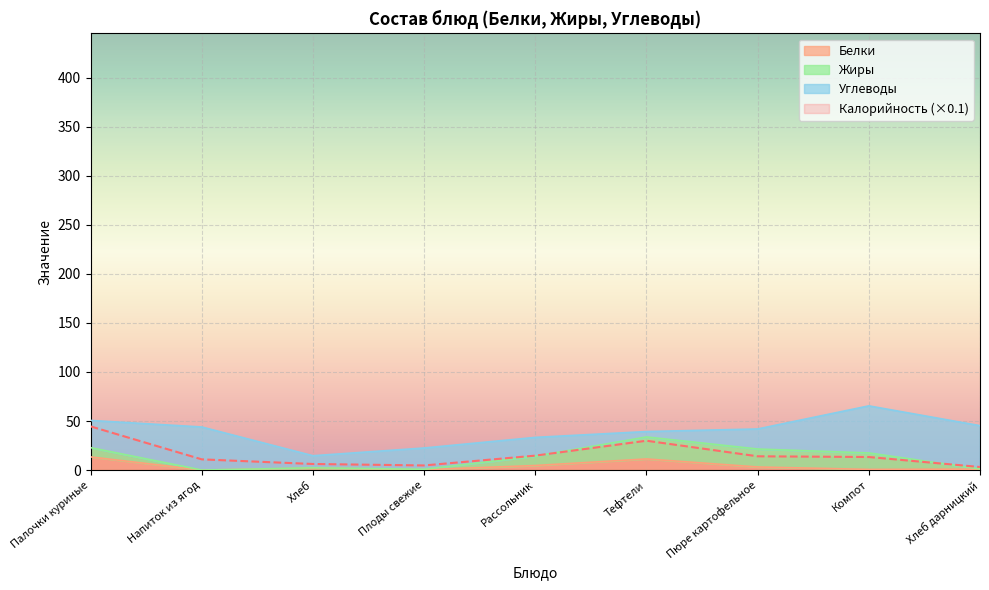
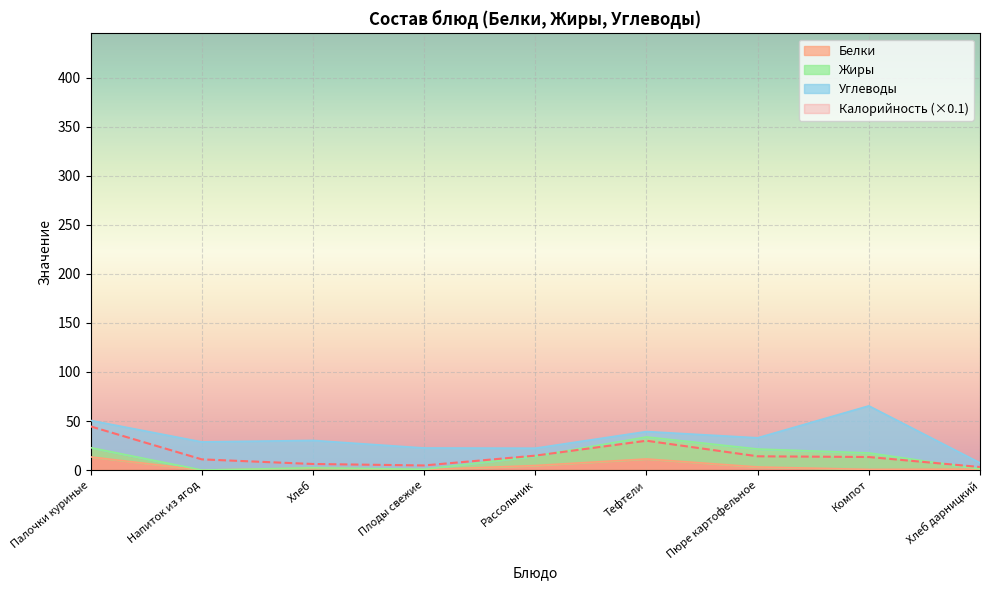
  {
    "Жиры": {
      "Палочки куриные": 10,
      "Тефтели": 20,
      "Пюре картофельное": 20,
      "Компот": 20
    },
    "Углеводы": {
      "Палочки куриные": 30,
-     "Напиток из ягод": 40,
-     "Хлеб": 10,
+     "Напиток из ягод": 30,
+     "Хлеб": 30,
      "Плоды свежие": 20,
-     "Рассольник": 20,
+     "Рассольник": 10,
      "Тефтели": 10,
-     "Пюре картофельное": 20,
+     "Пюре картофельное": 10,
      "Компот": 50,
-     "Хлеб дарницкий": 40
+     "Хлеб дарницкий": 10
    }
  }
